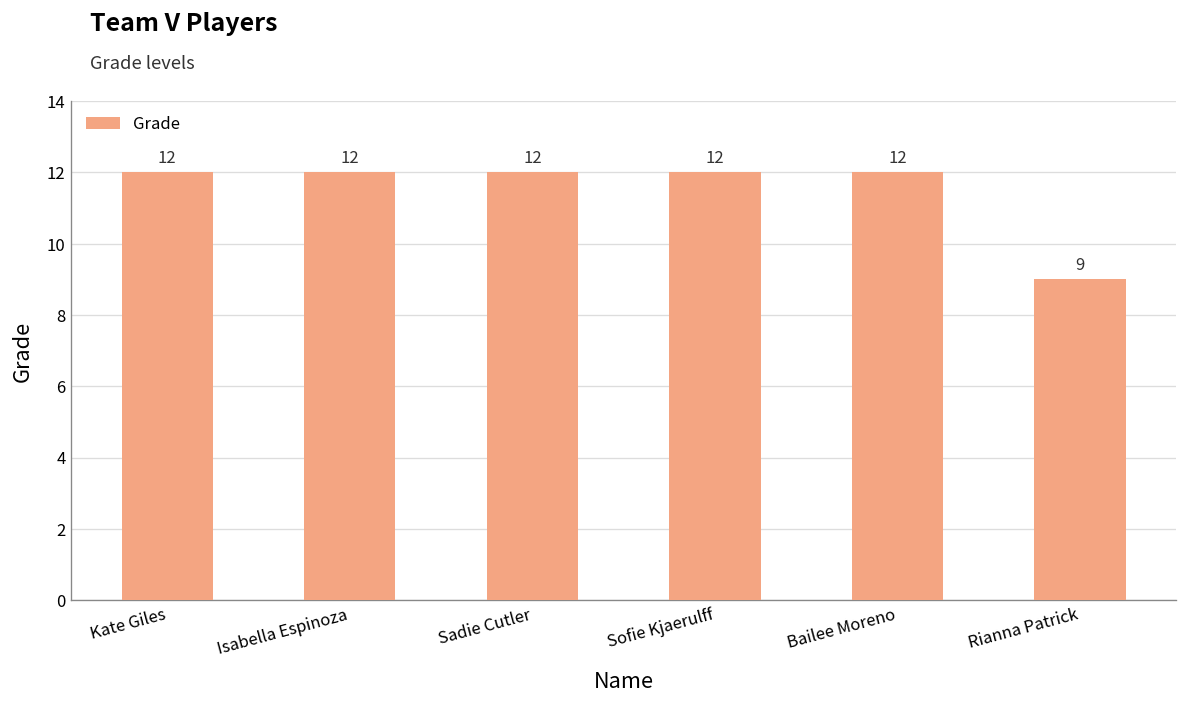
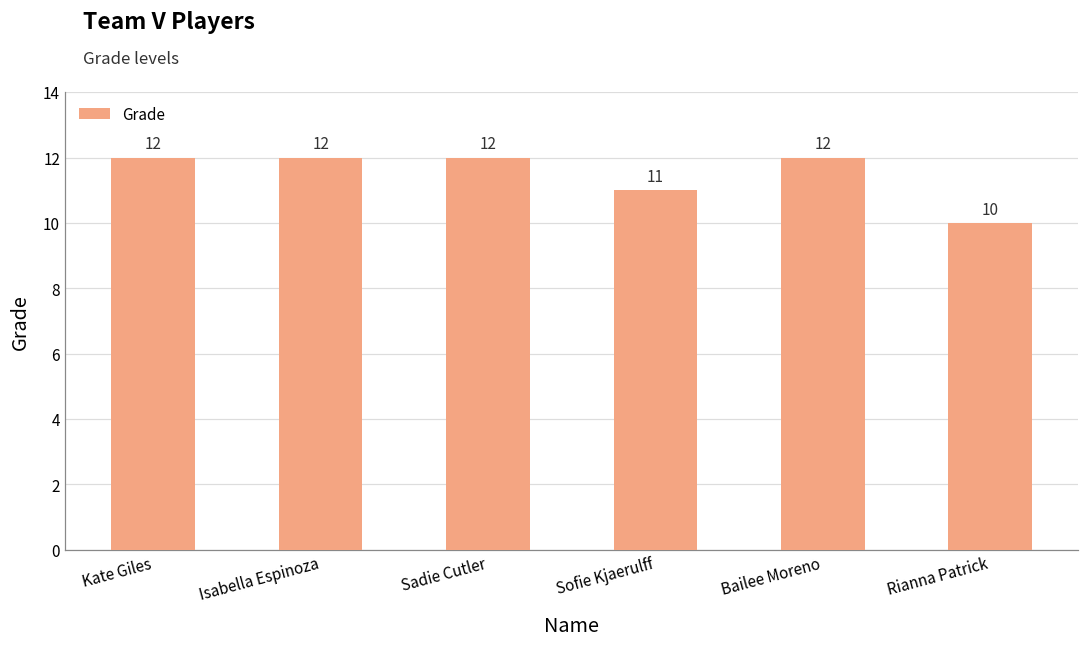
  {
    "Kate Giles": 12,
    "Isabella Espinoza": 12,
    "Sadie Cutler": 12,
-   "Sofie Kjaerulff": 12,
+   "Sofie Kjaerulff": 11,
    "Bailee Moreno": 12,
-   "Rianna Patrick": 9
+   "Rianna Patrick": 10
  }
